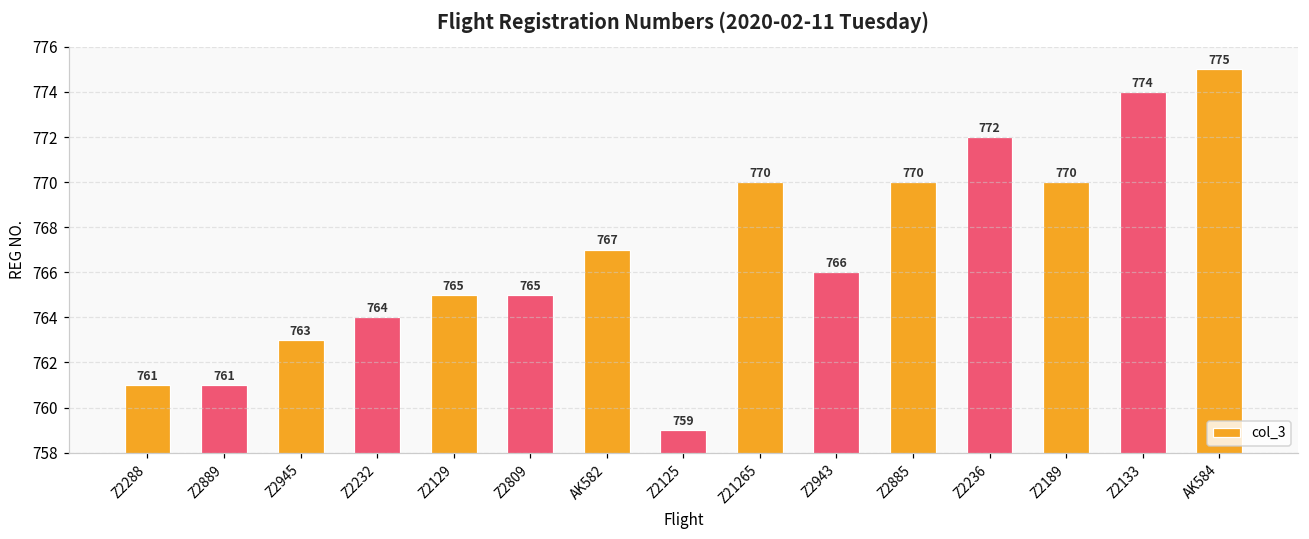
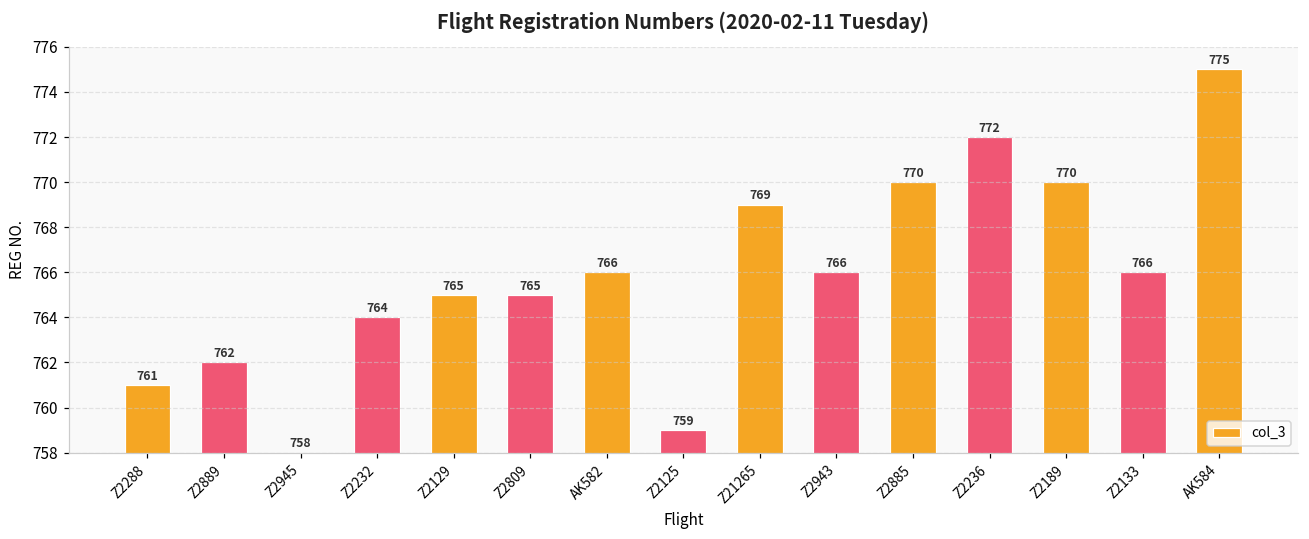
  {
    "Z2288": 761,
-   "Z2889": 761,
-   "Z2945": 763,
+   "Z2889": 762,
+   "Z2945": 758,
    "Z2232": 764,
    "Z2129": 765,
    "Z2809": 765,
-   "AK582": 767,
+   "AK582": 766,
    "Z2125": 759,
-   "Z21265": 770,
+   "Z21265": 769,
    "Z2943": 766,
    "Z2885": 770,
    "Z2236": 772,
    "Z2189": 770,
-   "Z2133": 774,
+   "Z2133": 766,
    "AK584": 775
  }
